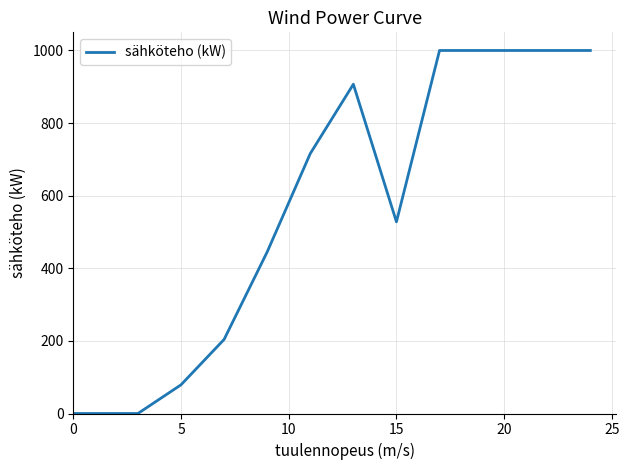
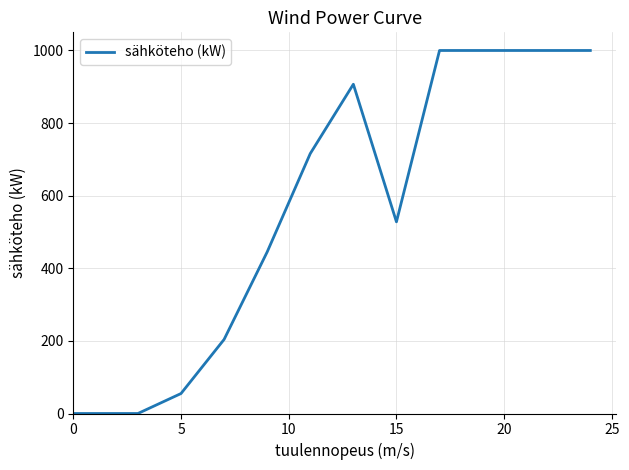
  {
    "0": 0,
-   "5": 80,
+   "5": 60,
    "15": 530
  }
